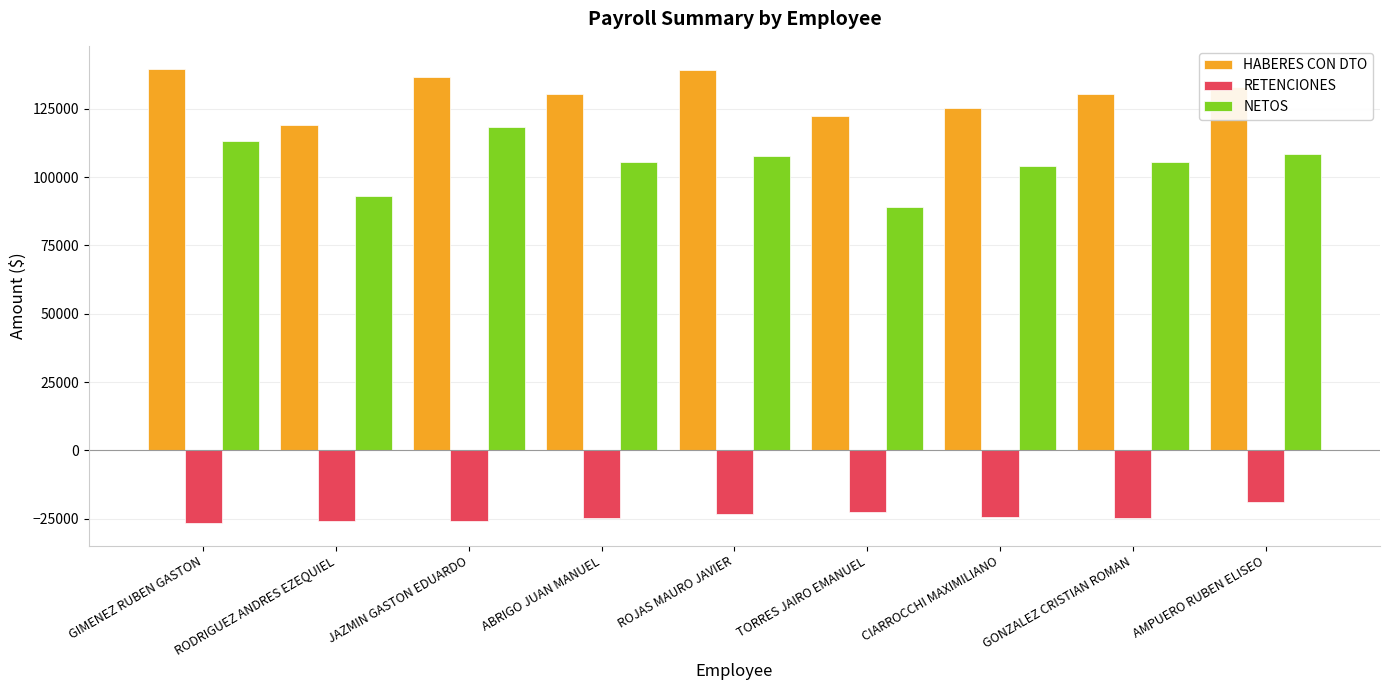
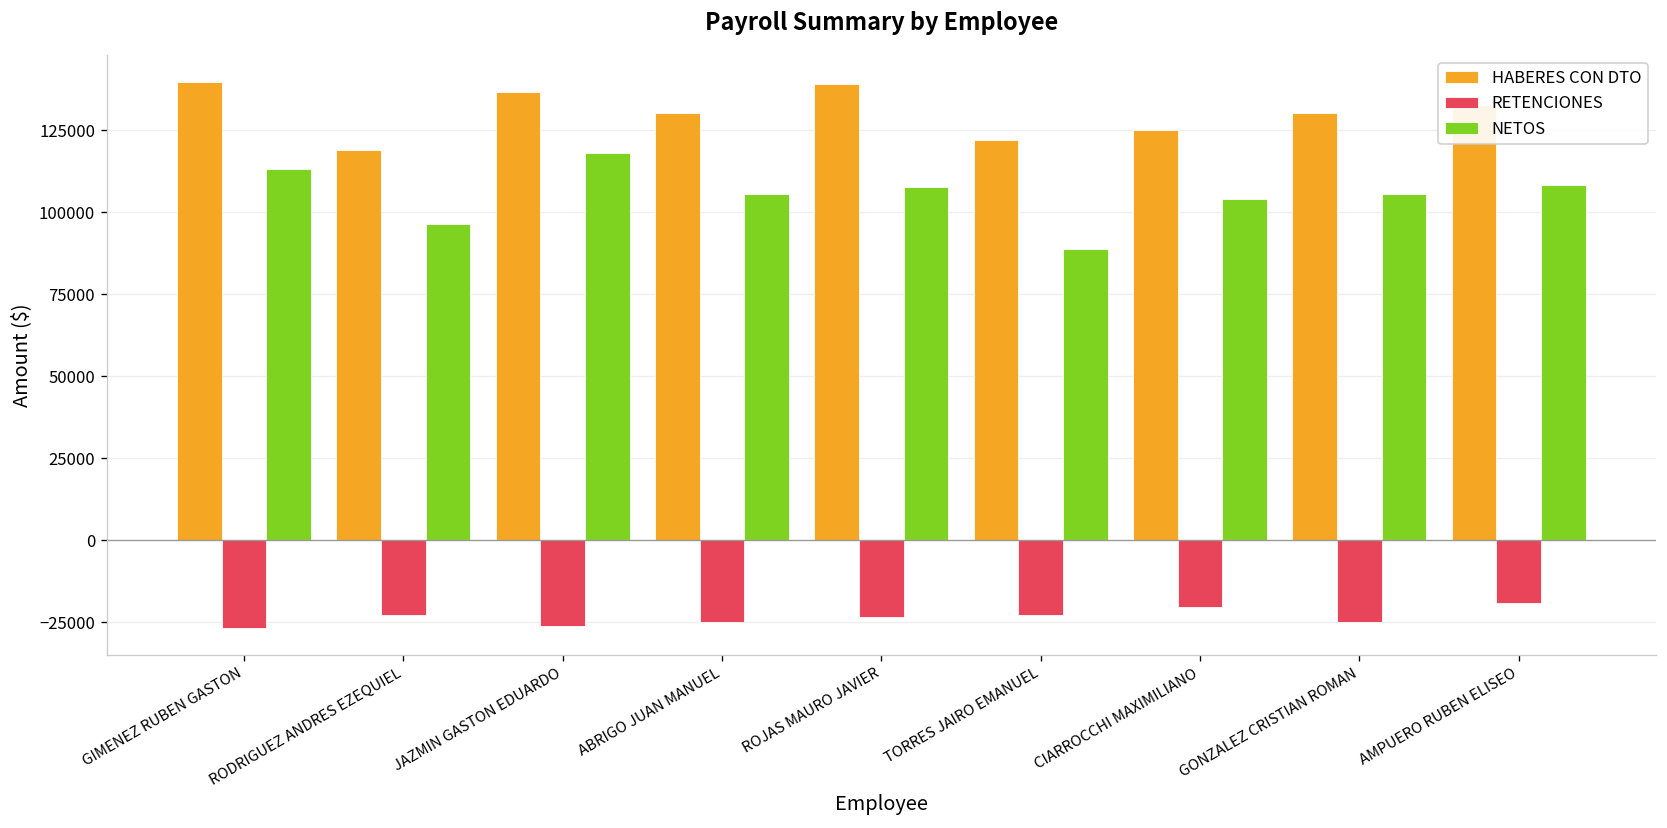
  {
    "HABERES CON DTO": {
      "GIMENEZ RUBEN GASTON": 140000,
      "RODRIGUEZ ANDRES EZEQUIEL": 119000,
      "JAZMIN GASTON EDUARDO": 137000,
      "ABRIGO JUAN MANUEL": 130000,
      "ROJAS MAURO JAVIER": 139000,
      "TORRES JAIRO EMANUEL": 122000,
      "CIARROCCHI MAXIMILIANO": 125000,
      "GONZALEZ CRISTIAN ROMAN": 130000
    },
    "RETENCIONES": {
      "GIMENEZ RUBEN GASTON": -27000,
-     "RODRIGUEZ ANDRES EZEQUIEL": -26000,
+     "RODRIGUEZ ANDRES EZEQUIEL": -23000,
      "JAZMIN GASTON EDUARDO": -26000,
      "ABRIGO JUAN MANUEL": -25000,
      "ROJAS MAURO JAVIER": -23000,
      "TORRES JAIRO EMANUEL": -23000,
-     "CIARROCCHI MAXIMILIANO": -24000,
+     "CIARROCCHI MAXIMILIANO": -20000,
      "GONZALEZ CRISTIAN ROMAN": -25000,
      "AMPUERO RUBEN ELISEO": -19000
    },
    "NETOS": {
      "GIMENEZ RUBEN GASTON": 113000,
-     "RODRIGUEZ ANDRES EZEQUIEL": 93000,
+     "RODRIGUEZ ANDRES EZEQUIEL": 96000,
      "JAZMIN GASTON EDUARDO": 118000,
      "ABRIGO JUAN MANUEL": 106000,
      "ROJAS MAURO JAVIER": 108000,
      "TORRES JAIRO EMANUEL": 89000,
      "CIARROCCHI MAXIMILIANO": 104000,
      "GONZALEZ CRISTIAN ROMAN": 106000,
      "AMPUERO RUBEN ELISEO": 108000
    }
  }
